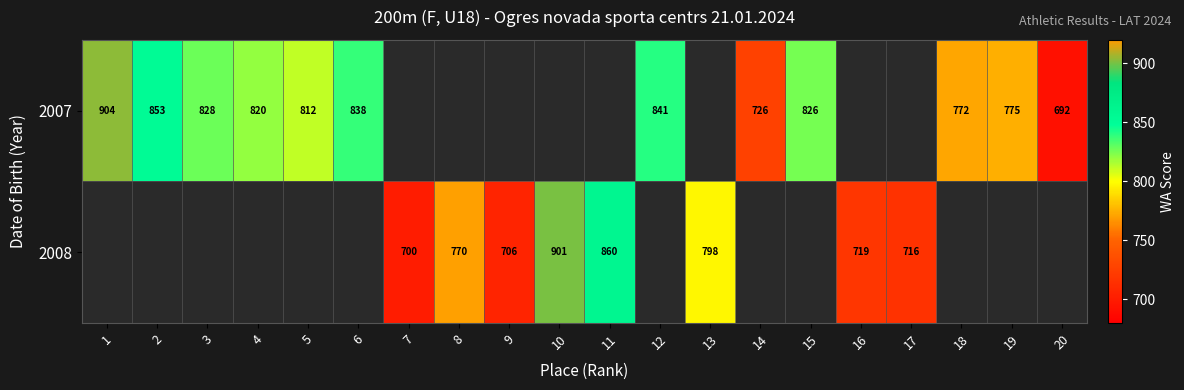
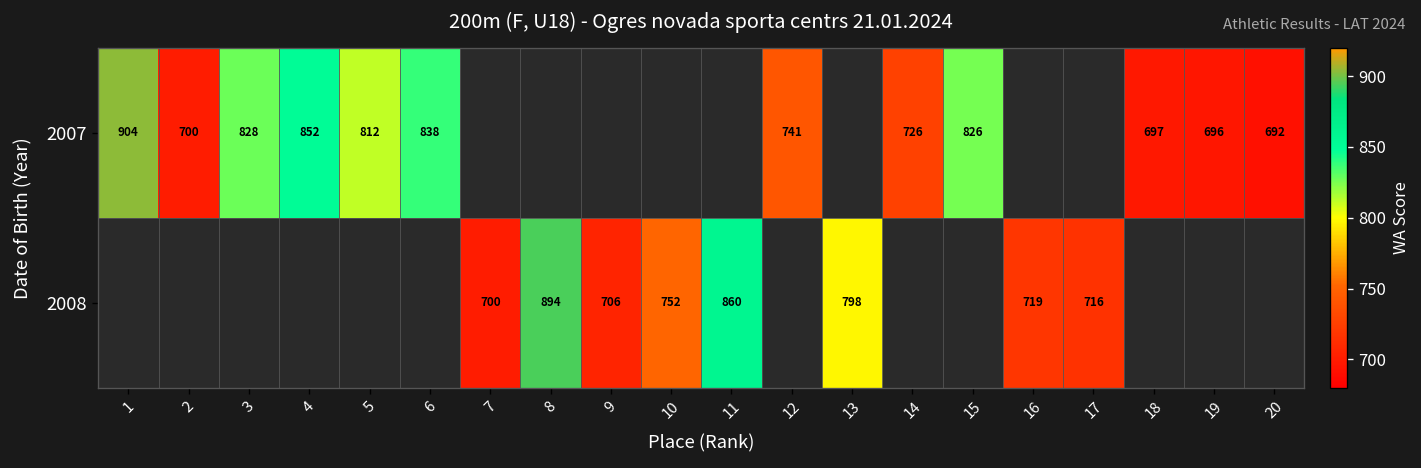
  {
    "2007": {
      "1": 904,
-     "2": 853,
+     "2": 700,
      "3": 828,
-     "4": 820,
+     "4": 852,
      "5": 812,
      "6": 838,
-     "12": 841,
+     "12": 741,
      "14": 726,
      "15": 826,
-     "18": 772,
-     "19": 775,
+     "18": 697,
+     "19": 696,
      "20": 692
    },
    "2008": {
      "7": 700,
-     "8": 770,
+     "8": 894,
      "9": 706,
-     "10": 901,
+     "10": 752,
      "11": 860,
      "13": 798,
      "16": 719,
      "17": 716
    }
  }
